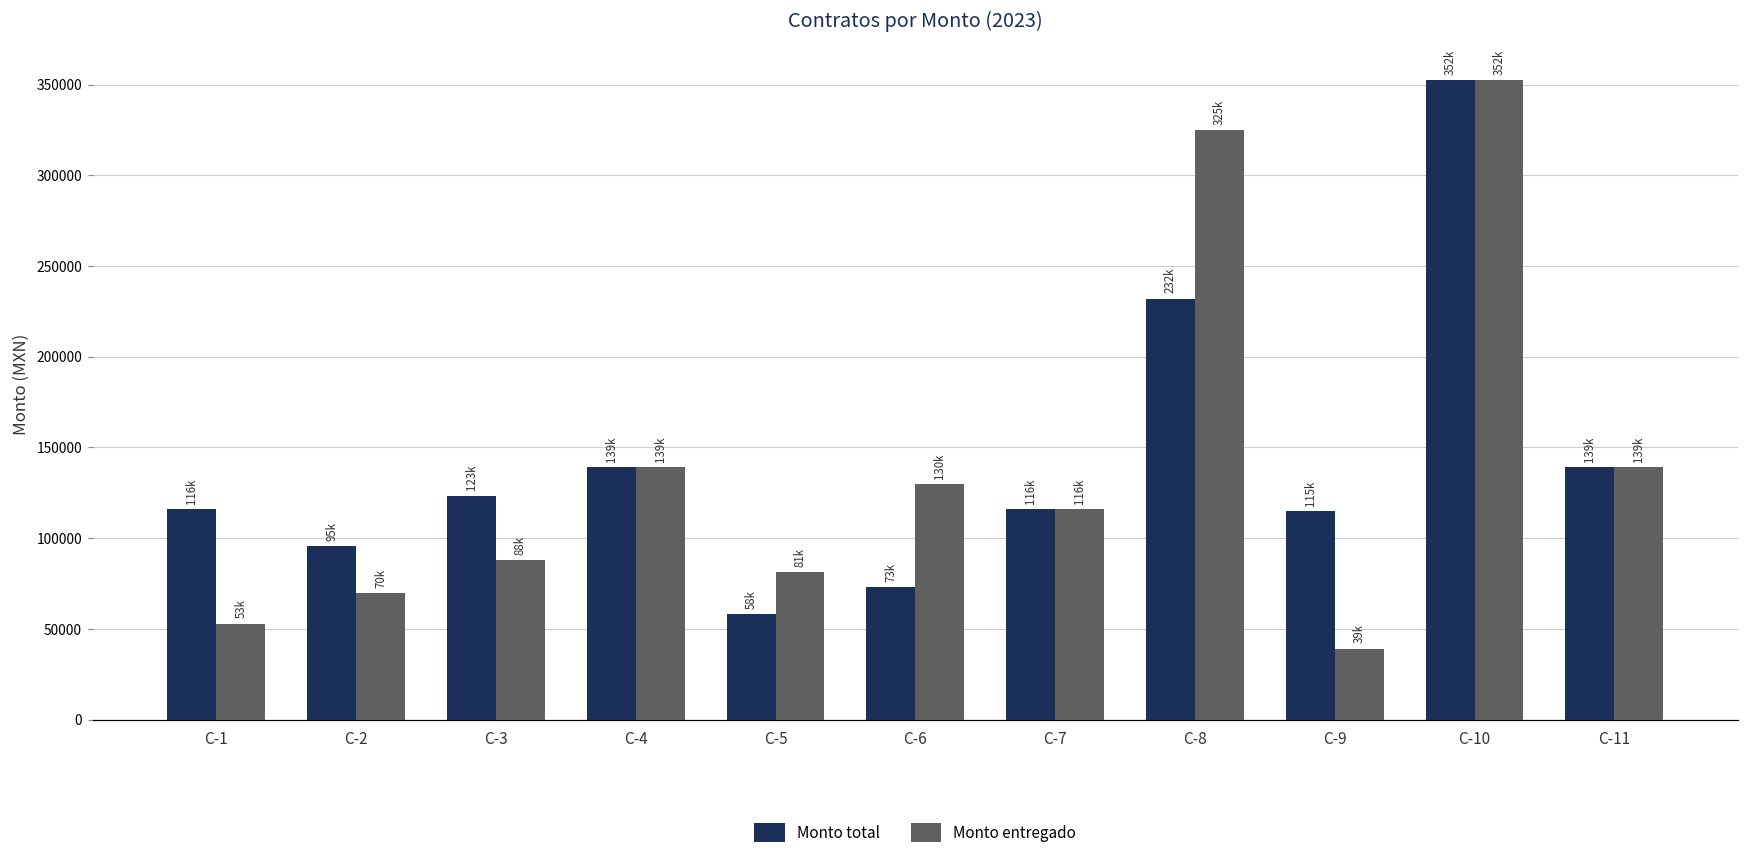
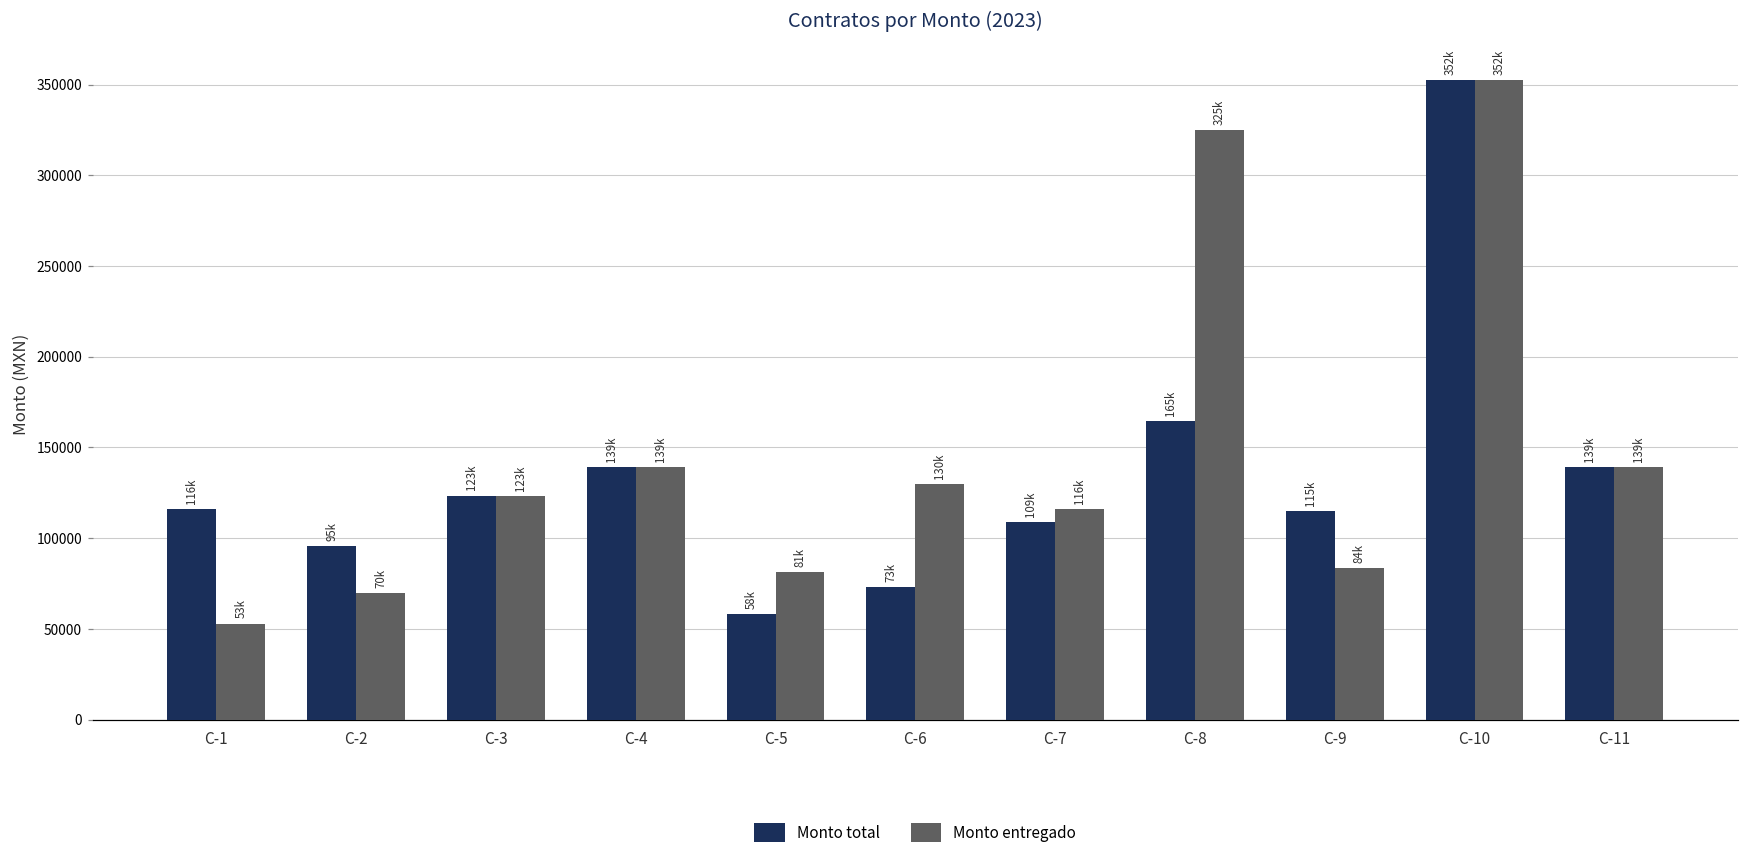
  {
    "Monto total": {
      "C-1": "116k",
      "C-2": "95k",
      "C-3": "123k",
      "C-4": "139k",
      "C-5": "58k",
      "C-6": "73k",
-     "C-7": "116k",
-     "C-8": "232k",
+     "C-7": "109k",
+     "C-8": "165k",
      "C-9": "115k",
      "C-10": "352k",
      "C-11": "139k"
    },
    "Monto entregado": {
      "C-1": "53k",
      "C-2": "70k",
-     "C-3": "88k",
+     "C-3": "123k",
      "C-4": "139k",
      "C-5": "81k",
      "C-6": "130k",
      "C-7": "116k",
      "C-8": "325k",
-     "C-9": "39k",
+     "C-9": "84k",
      "C-10": "352k",
      "C-11": "139k"
    }
  }
